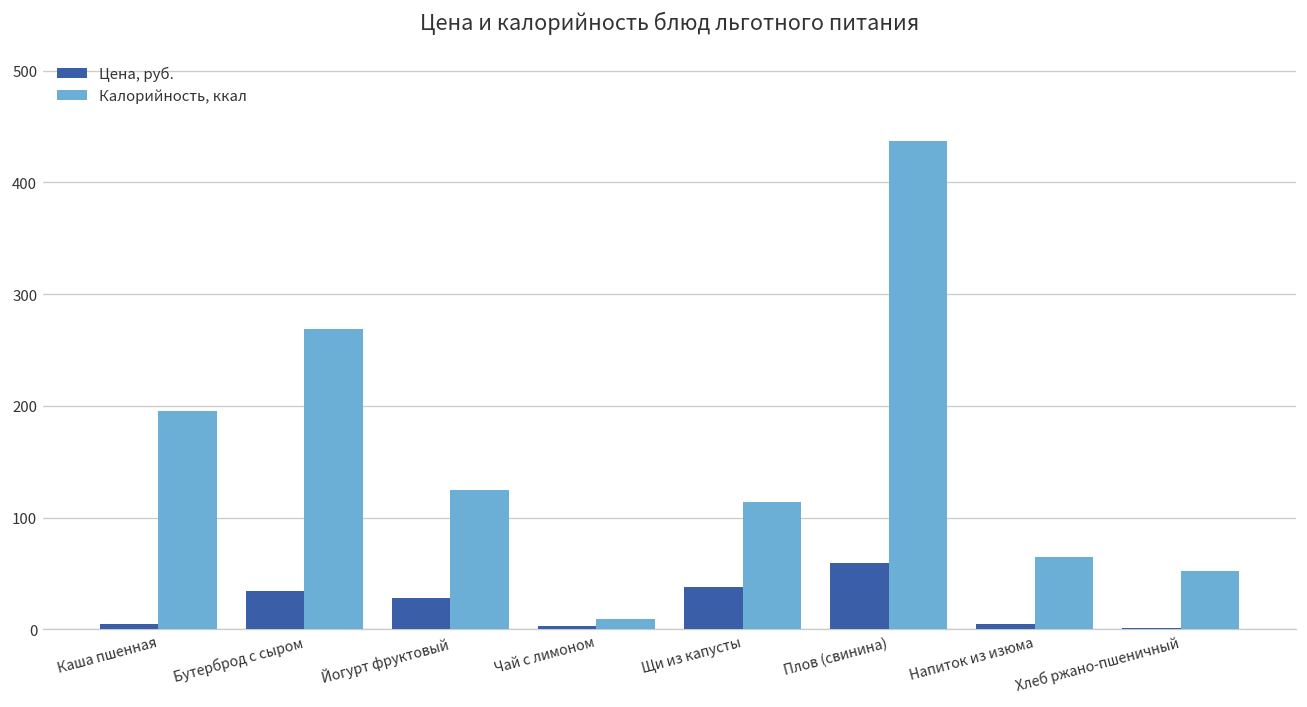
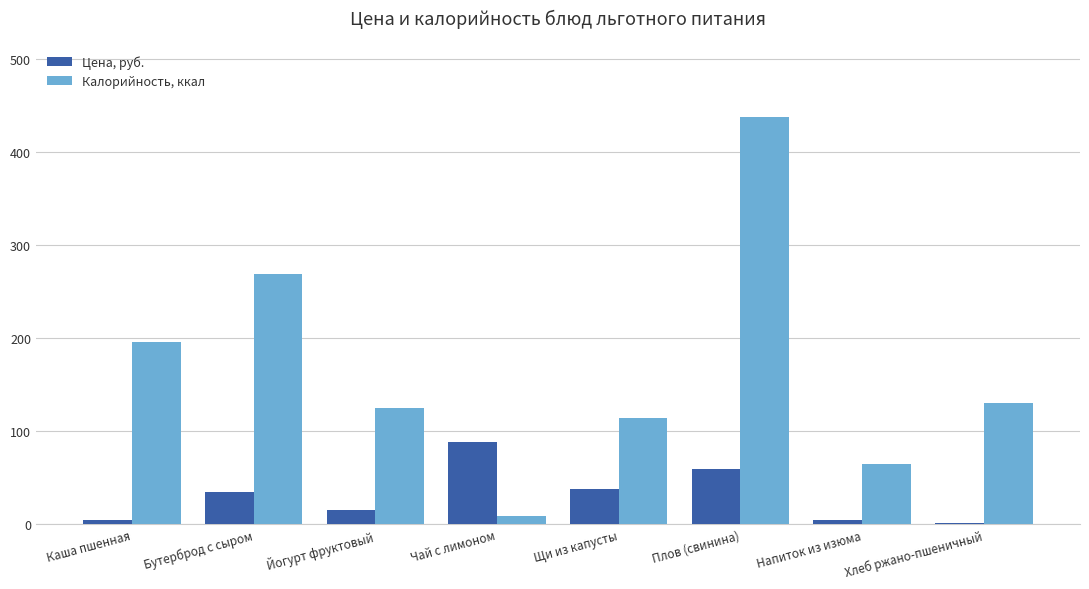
  {
    "Цена, руб.": {
      "Каша пшенная": 0,
      "Бутерброд с сыром": 30,
-     "Йогурт фруктовый": 30,
-     "Чай с лимоном": 0,
+     "Йогурт фруктовый": 20,
+     "Чай с лимоном": 90,
      "Щи из капусты": 40,
      "Плов (свинина)": 60,
      "Напиток из изюма": 0
    },
    "Калорийность, ккал": {
      "Каша пшенная": 200,
      "Бутерброд с сыром": 270,
      "Йогурт фруктовый": 120,
      "Чай с лимоном": 10,
      "Щи из капусты": 110,
      "Плов (свинина)": 440,
      "Напиток из изюма": 60,
-     "Хлеб ржано-пшеничный": 50
+     "Хлеб ржано-пшеничный": 130
    }
  }
